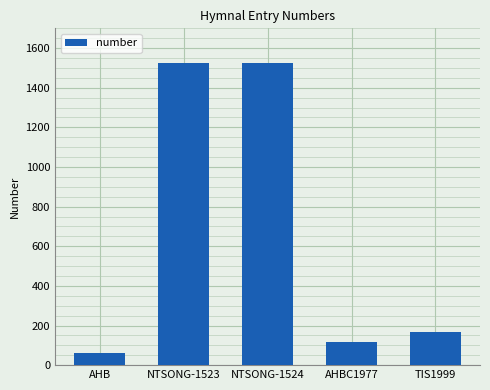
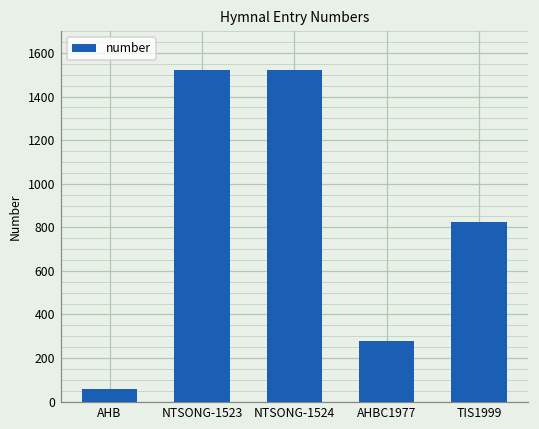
  {
    "AHB": 60,
    "NTSONG-1523": 1520,
    "NTSONG-1524": 1520,
-   "AHBC1977": 120,
-   "TIS1999": 170
+   "AHBC1977": 280,
+   "TIS1999": 820
  }
